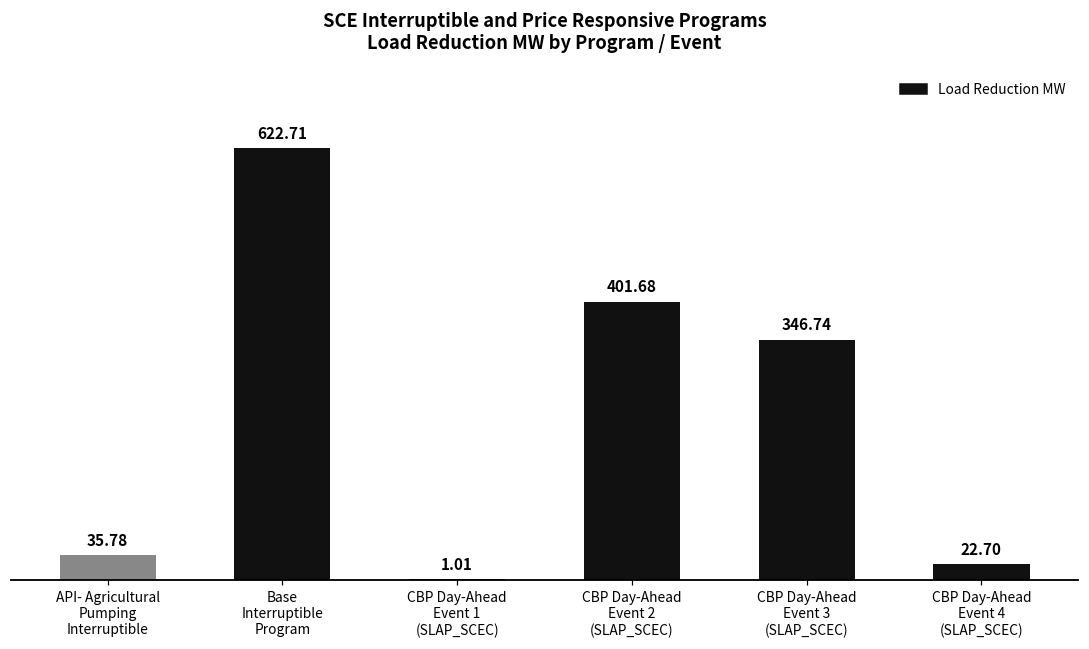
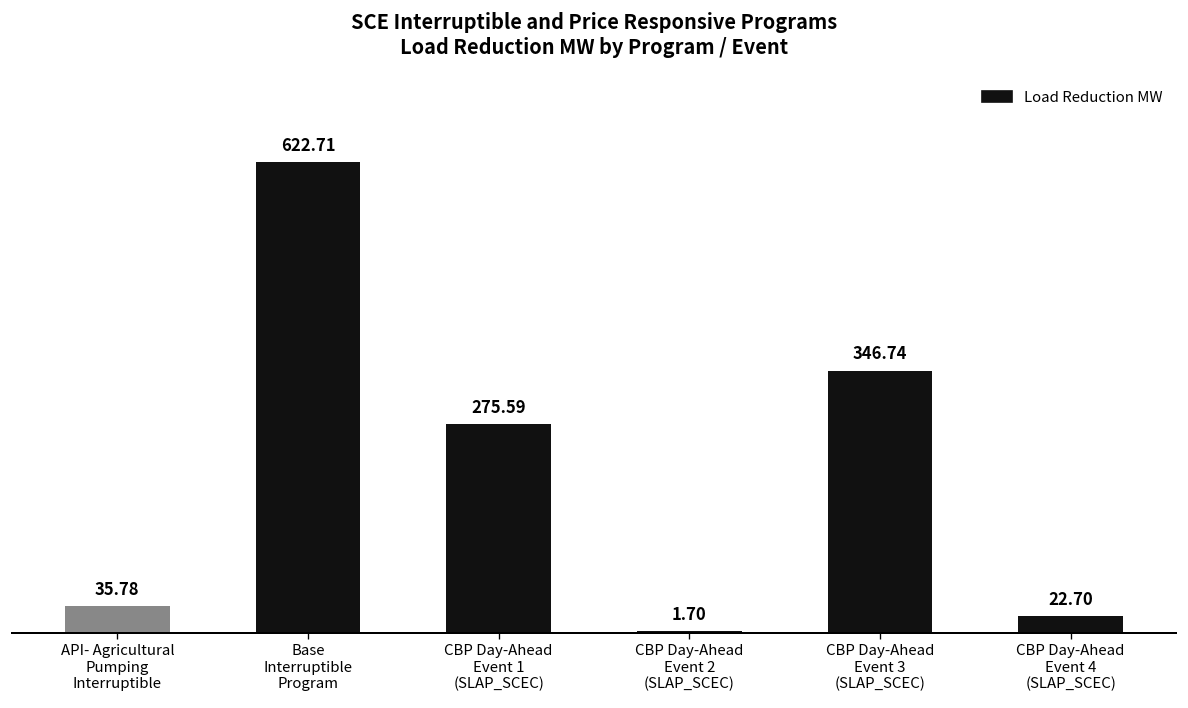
  {
    "API- Agricultural Pumping Interruptible": 35.78,
    "Base Interruptible Program": 622.71,
-   "CBP Day-Ahead Event 1 (SLAP_SCEC)": 1.01,
-   "CBP Day-Ahead Event 2 (SLAP_SCEC)": 401.68,
+   "CBP Day-Ahead Event 1 (SLAP_SCEC)": 275.59,
+   "CBP Day-Ahead Event 2 (SLAP_SCEC)": 1.70,
    "CBP Day-Ahead Event 3 (SLAP_SCEC)": 346.74,
    "CBP Day-Ahead Event 4 (SLAP_SCEC)": 22.70
  }
